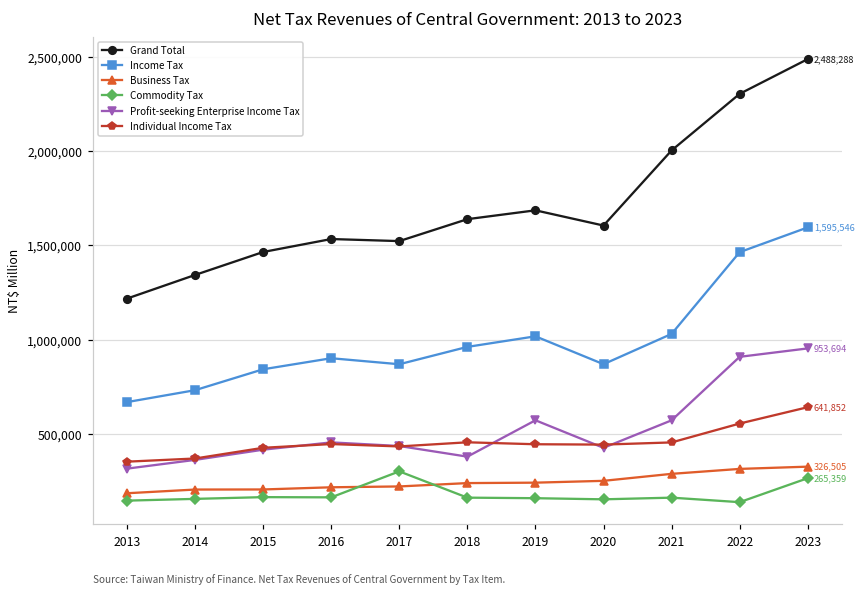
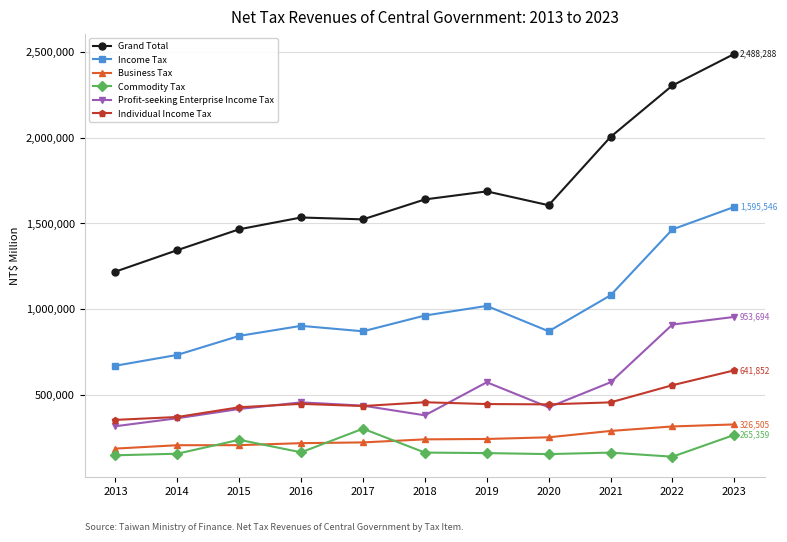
  {
    "Grand Total": {
      "2023": "2,488,288"
    },
    "Income Tax": {
      "2013": "670,000",
      "2014": "730,000",
      "2015": "840,000",
      "2016": "900,000",
      "2017": "870,000",
      "2018": "960,000",
      "2019": "1,020,000",
      "2020": "870,000",
-     "2021": "1,030,000",
+     "2021": "1,080,000",
      "2022": "1,460,000"
    },
    "Commodity Tax": {
      "2013": "150,000",
      "2014": "160,000",
-     "2015": "160,000",
+     "2015": "240,000",
      "2016": "160,000",
      "2017": "300,000",
      "2018": "160,000",
      "2019": "160,000",
      "2020": "150,000",
      "2021": "160,000",
      "2022": "140,000"
    },
    "Profit-seeking Enterprise Income Tax": {
      "2023": "953,694"
    }
  }
